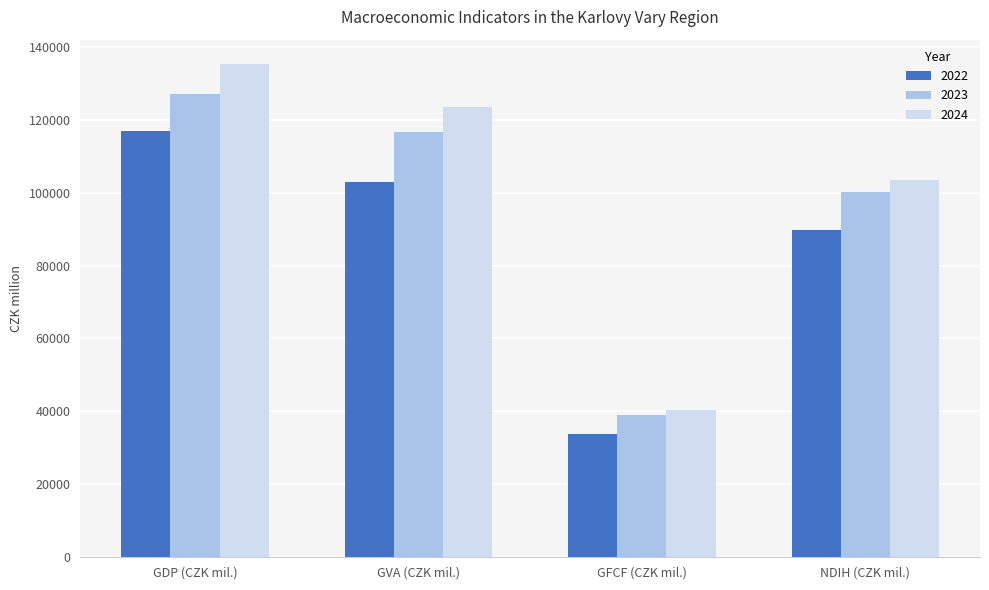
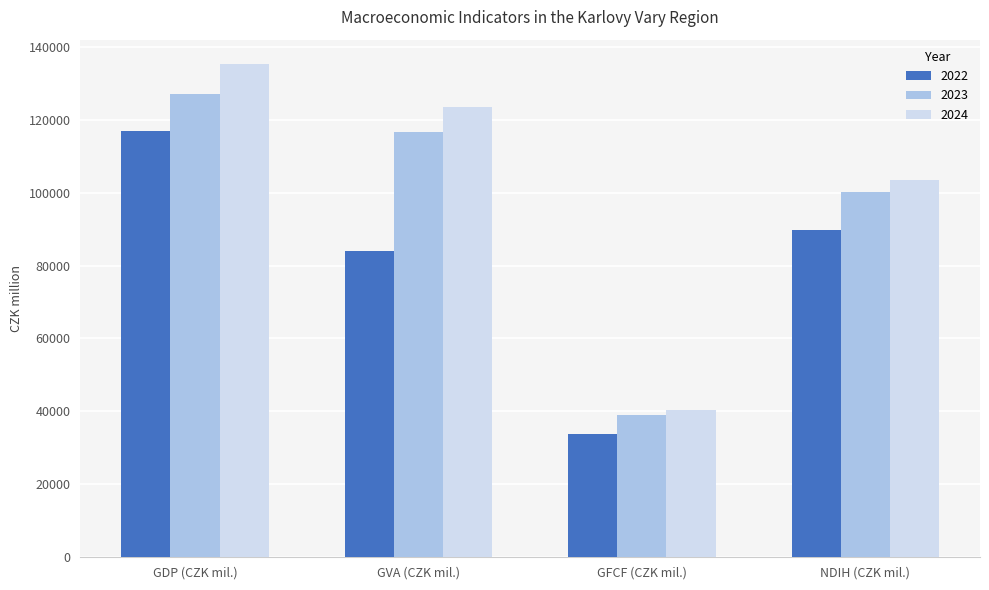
  {
    "2022": {
      "GDP (CZK mil.)": 117000,
-     "GVA (CZK mil.)": 103000,
+     "GVA (CZK mil.)": 84000,
      "GFCF (CZK mil.)": 34000,
      "NDIH (CZK mil.)": 90000
    }
  }
